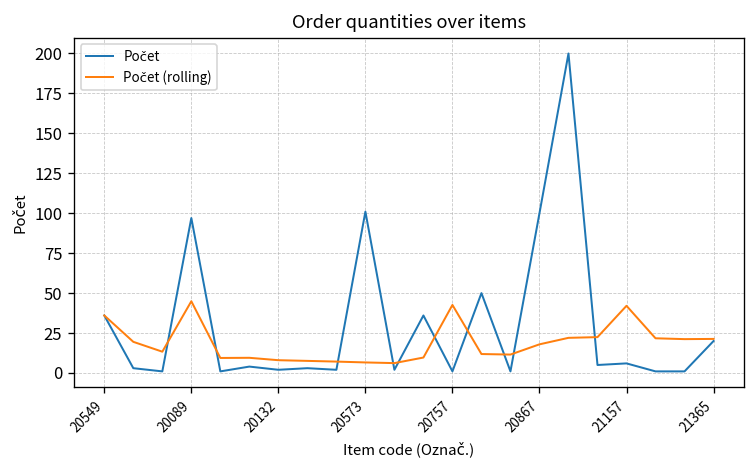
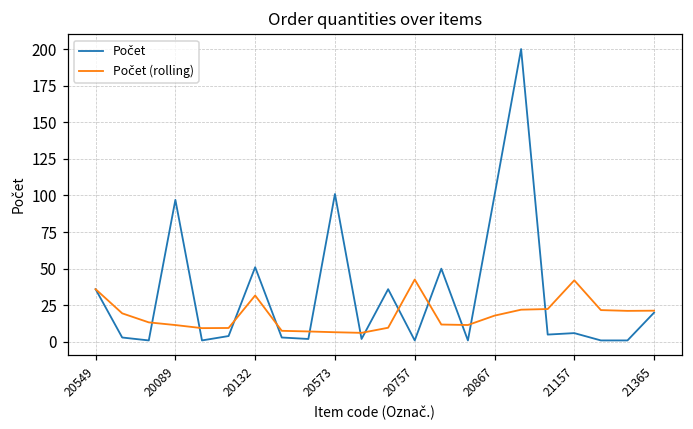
  {
    "Počet": {
      "20089": 97,
-     "20132": 2,
+     "20132": 51,
      "20573": 101,
      "20757": 1,
      "20867": 100,
      "21157": 6
    },
    "Počet (rolling)": {
-     "20089": 45,
-     "20132": 8,
+     "20089": 12,
+     "20132": 32,
      "20573": 7,
      "20757": 43,
      "20867": 18,
      "21157": 42
    }
  }
